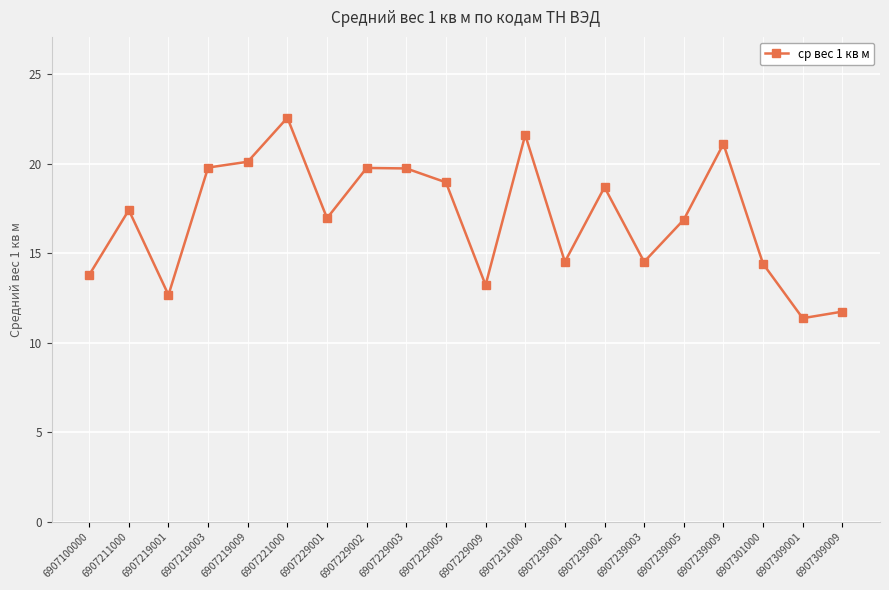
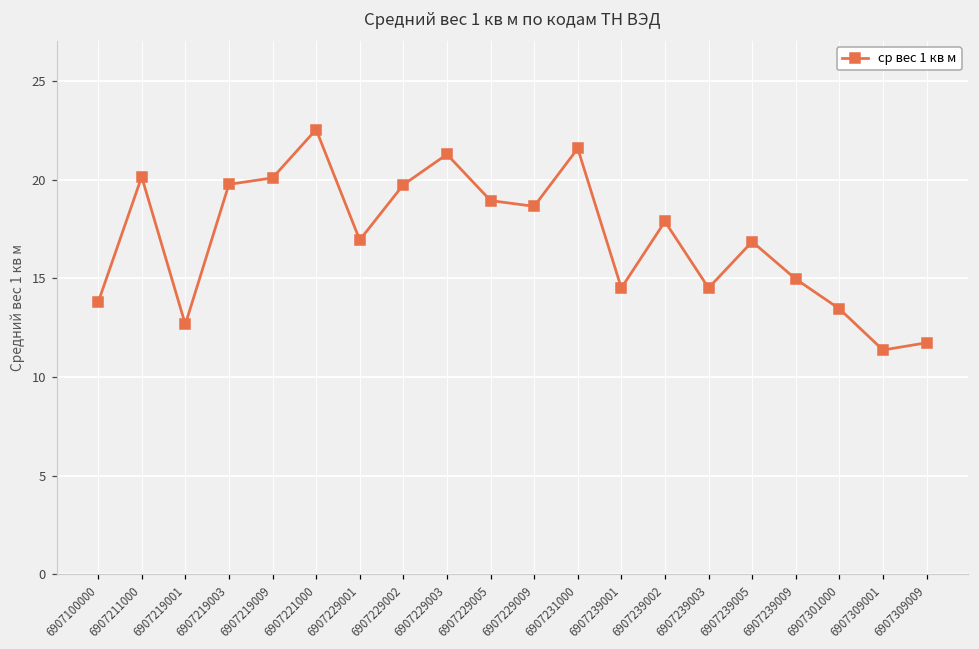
  {
    "6907100000": 13.8,
-   "6907211000": 17.4,
+   "6907211000": 20.2,
    "6907219001": 12.7,
    "6907219003": 19.8,
    "6907219009": 20.1,
    "6907221000": 22.6,
    "6907229001": 17.0,
    "6907229002": 19.8,
-   "6907229003": 19.7,
+   "6907229003": 21.3,
    "6907229005": 19.0,
-   "6907229009": 13.2,
+   "6907229009": 18.7,
    "6907231000": 21.6,
    "6907239001": 14.5,
-   "6907239002": 18.7,
+   "6907239002": 17.9,
    "6907239003": 14.5,
    "6907239005": 16.9,
-   "6907239009": 21.1,
-   "6907301000": 14.4,
+   "6907239009": 15.0,
+   "6907301000": 13.5,
    "6907309001": 11.4,
    "6907309009": 11.7
  }
